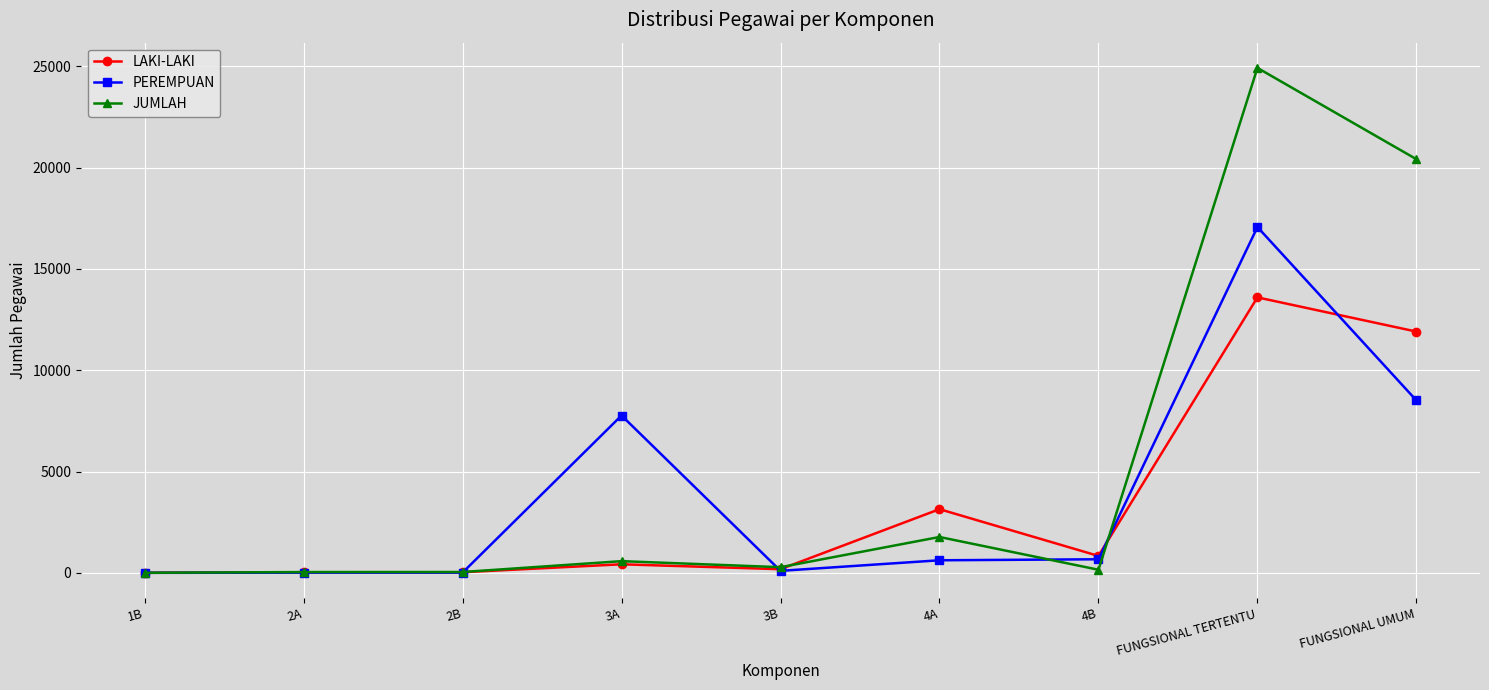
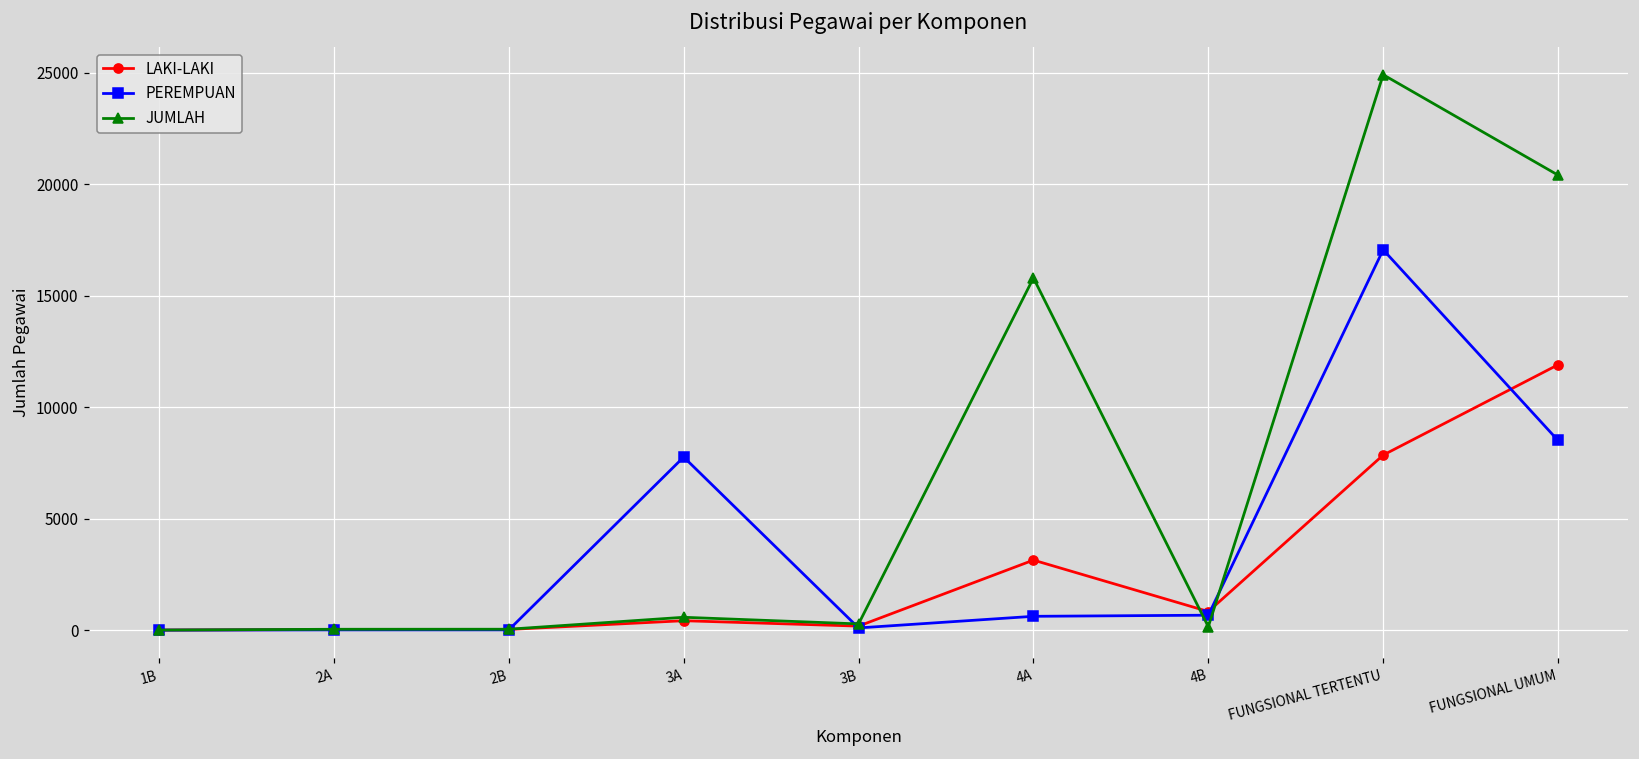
  {
    "LAKI-LAKI": {
      "3A": 400,
      "4A": 3100,
      "4B": 800,
-     "FUNGSIONAL TERTENTU": 13600,
+     "FUNGSIONAL TERTENTU": 7900,
      "FUNGSIONAL UMUM": 11900
    },
    "PEREMPUAN": {
      "3A": 7800,
      "4A": 600,
      "4B": 700,
      "FUNGSIONAL TERTENTU": 17100,
      "FUNGSIONAL UMUM": 8500
    },
    "JUMLAH": {
      "3A": 600,
-     "4A": 1800,
+     "4A": 15800,
      "4B": 200,
      "FUNGSIONAL TERTENTU": 24900,
      "FUNGSIONAL UMUM": 20400
    }
  }
